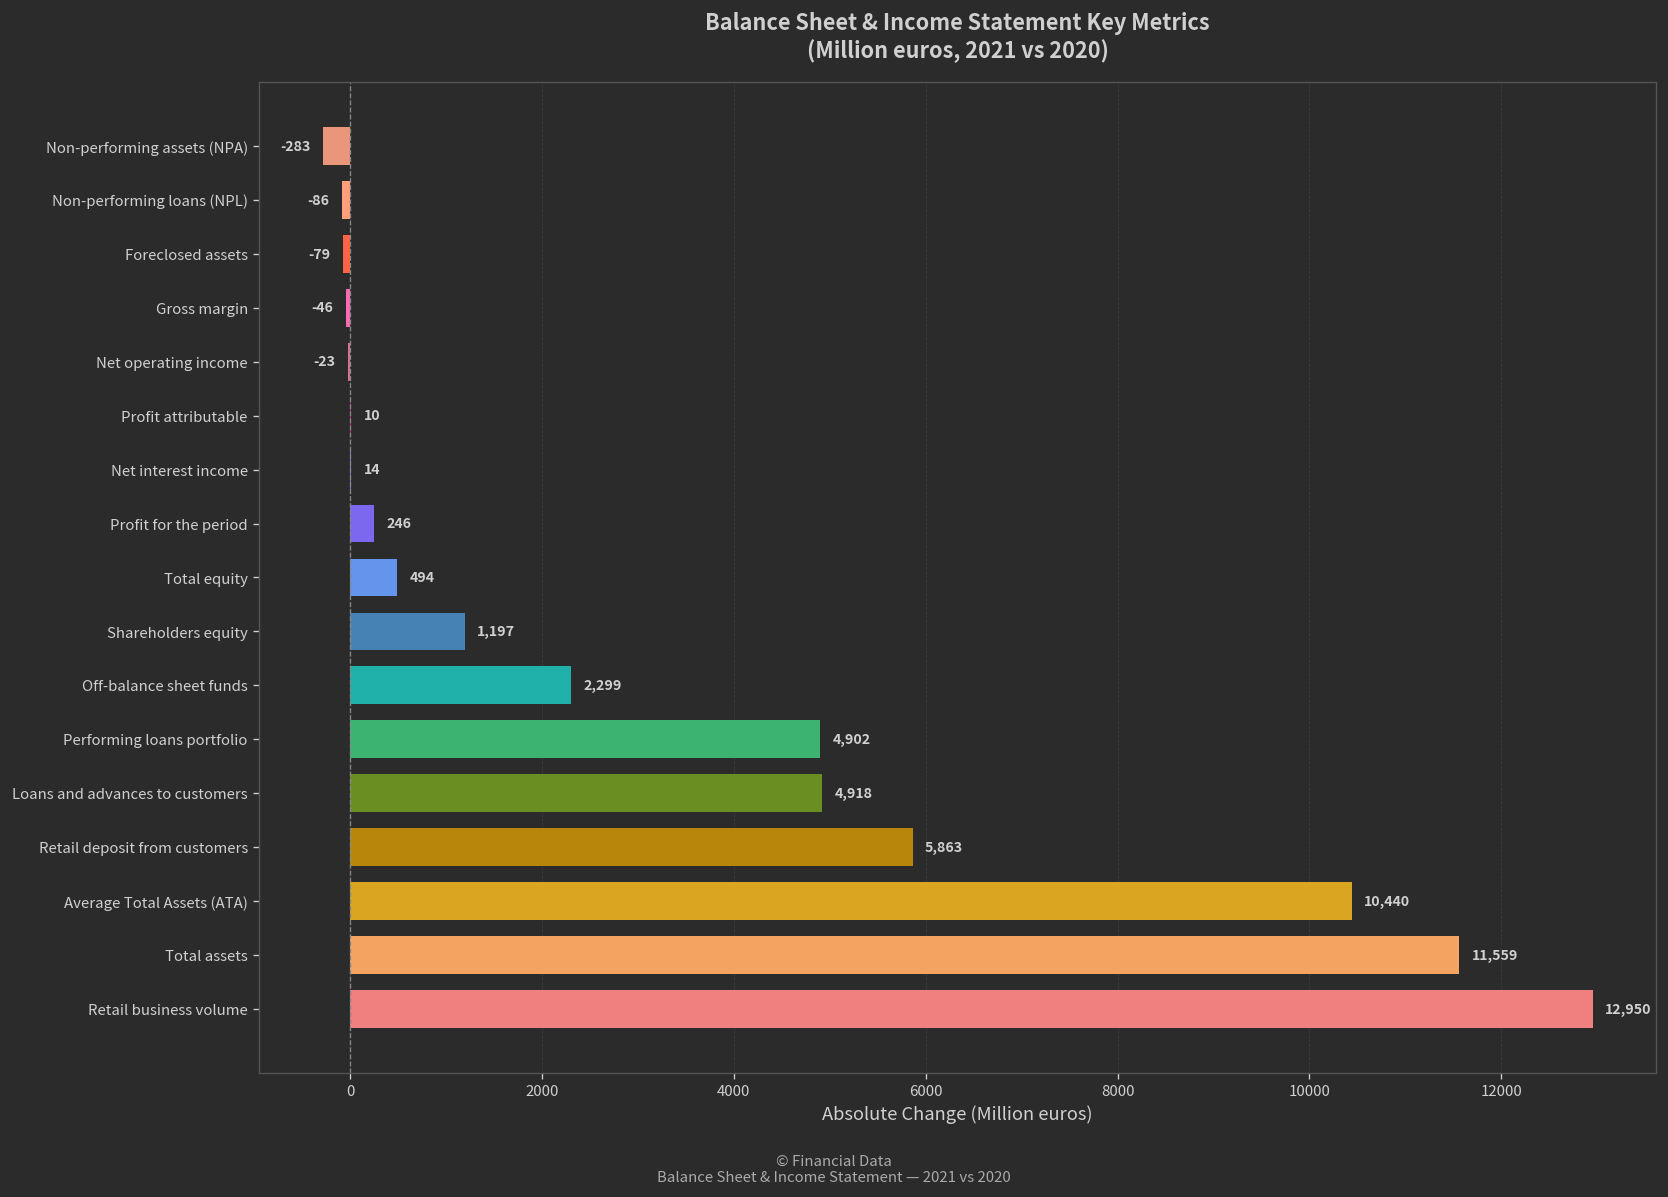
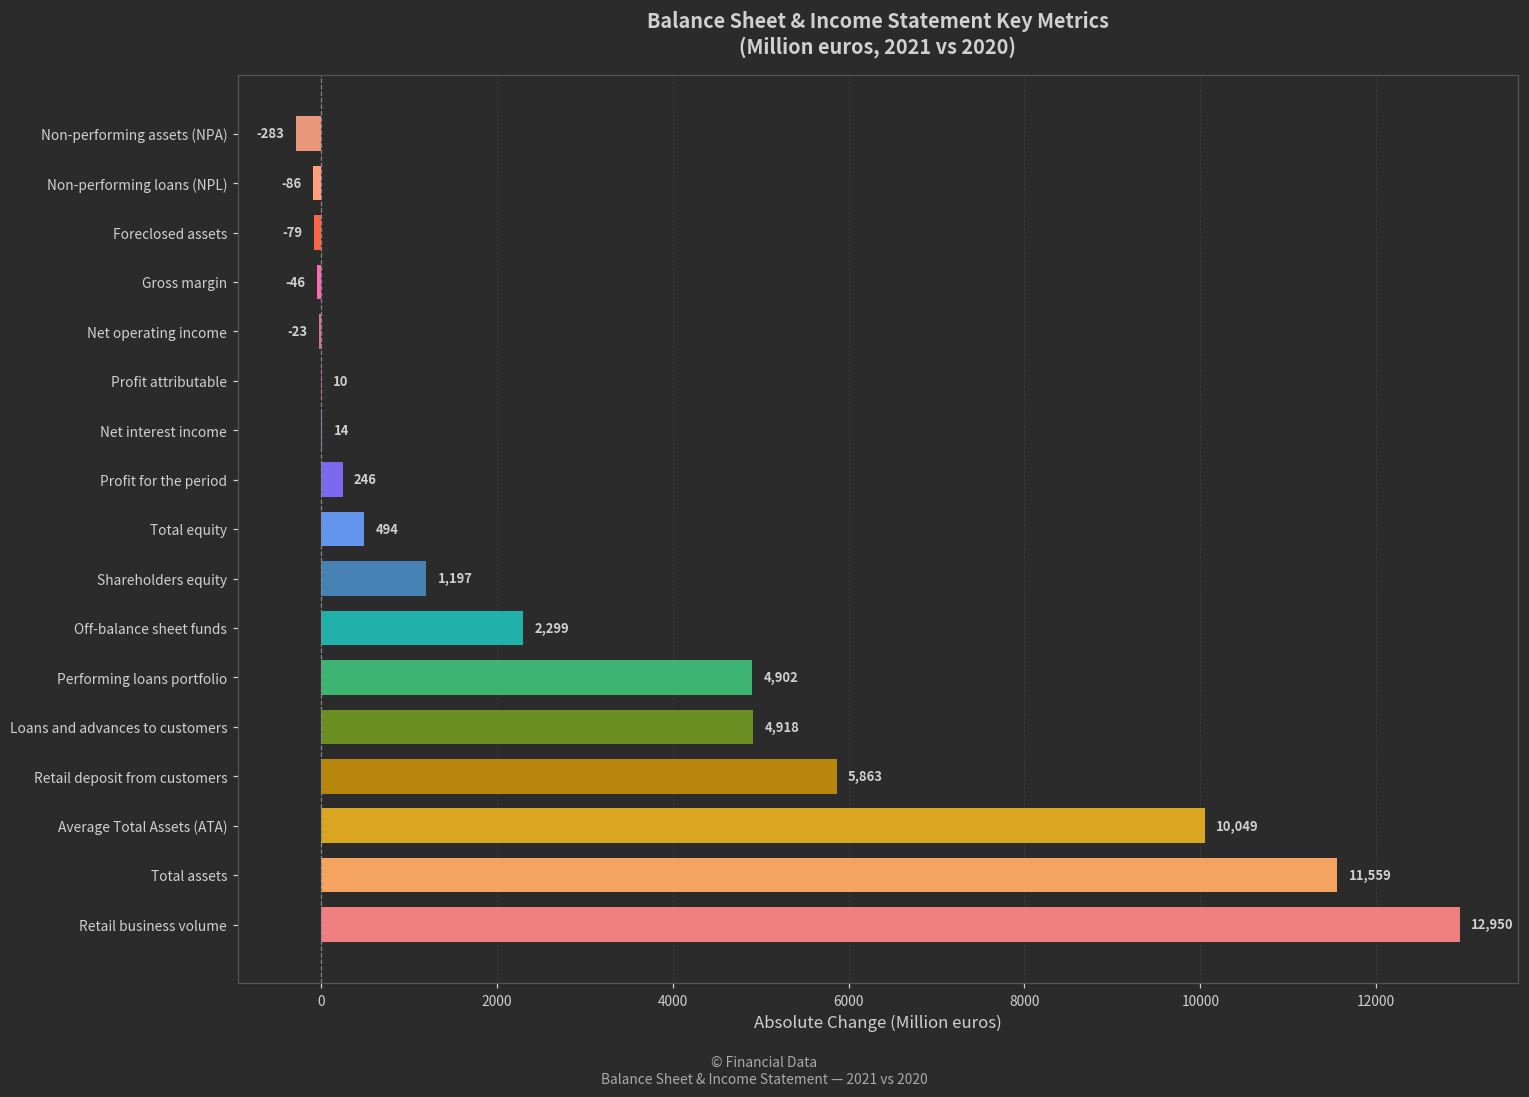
  {
    "Non-performing assets (NPA)": "-283",
    "Non-performing loans (NPL)": "-86",
    "Foreclosed assets": "-79",
    "Gross margin": "-46",
    "Net operating income": "-23",
    "Profit attributable": "10",
    "Net interest income": "14",
    "Profit for the period": "246",
    "Total equity": "494",
    "Shareholders equity": "1,197",
    "Off-balance sheet funds": "2,299",
    "Performing loans portfolio": "4,902",
    "Loans and advances to customers": "4,918",
    "Retail deposit from customers": "5,863",
-   "Average Total Assets (ATA)": "10,440",
+   "Average Total Assets (ATA)": "10,049",
    "Total assets": "11,559",
    "Retail business volume": "12,950"
  }
